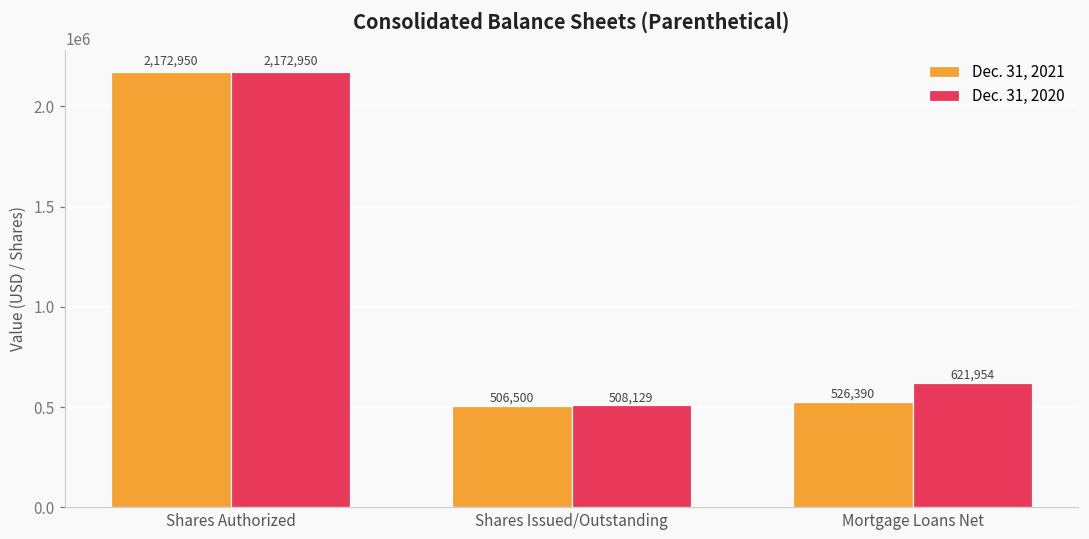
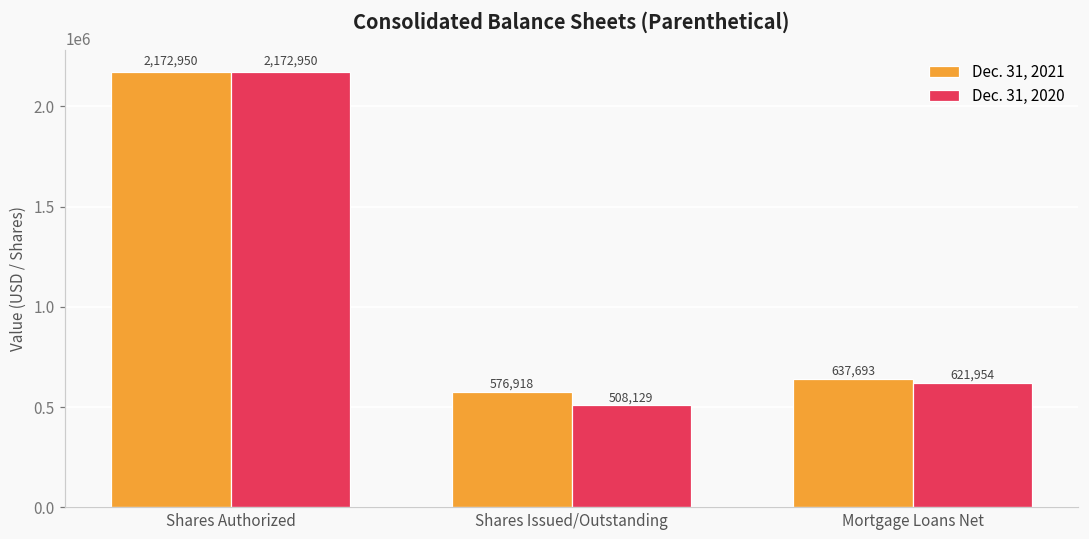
  {
    "Dec. 31, 2021": {
      "Shares Authorized": "2,172,950",
-     "Shares Issued/Outstanding": "506,500",
-     "Mortgage Loans Net": "526,390"
+     "Shares Issued/Outstanding": "576,918",
+     "Mortgage Loans Net": "637,693"
    },
    "Dec. 31, 2020": {
      "Shares Authorized": "2,172,950",
      "Shares Issued/Outstanding": "508,129",
      "Mortgage Loans Net": "621,954"
    }
  }
